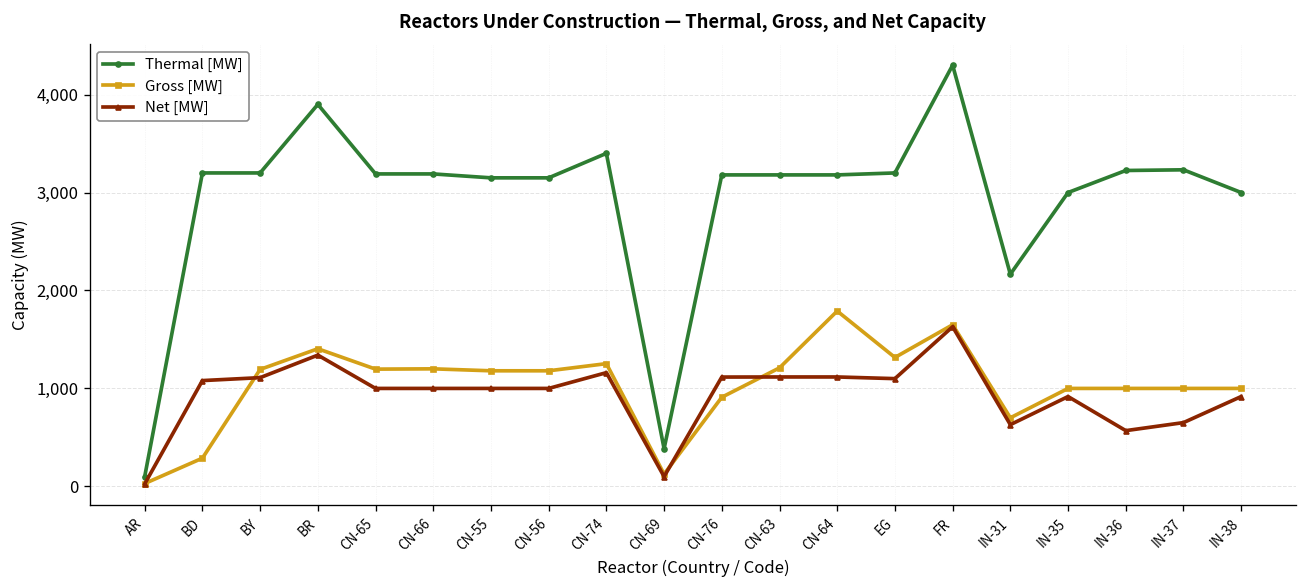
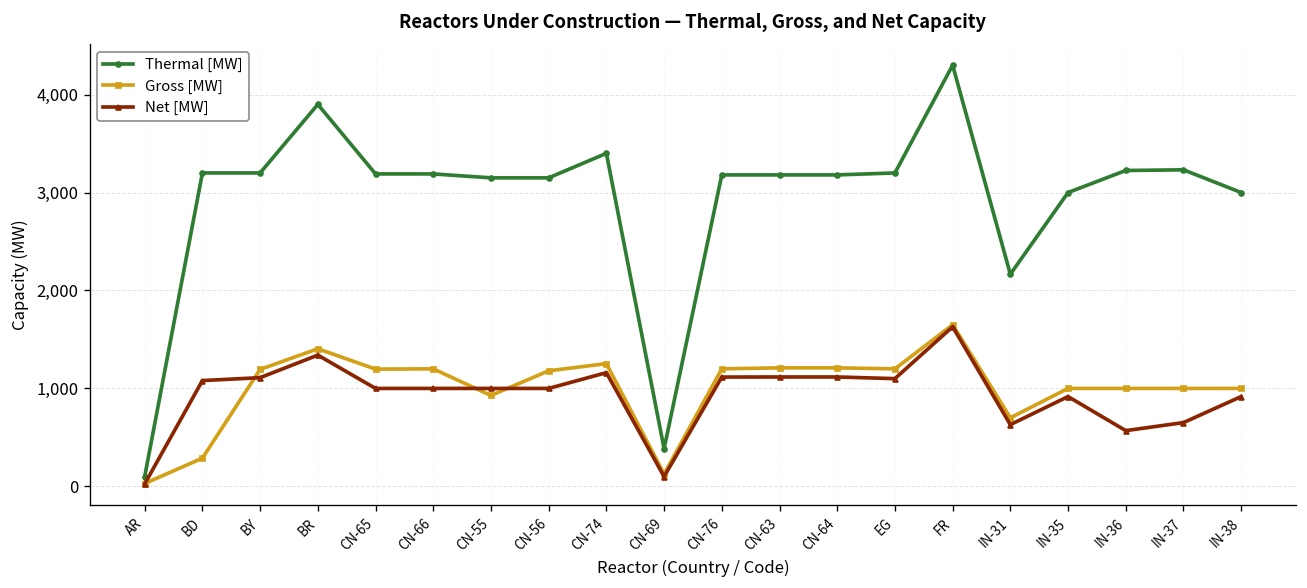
  {
    "Thermal [MW]": {
      "AR": "100",
      "BD": "3,200",
      "BY": "3,200",
      "BR": "3,900",
      "CN-65": "3,200",
      "CN-66": "3,200",
      "CN-55": "3,200",
      "CN-56": "3,200",
      "CN-74": "3,400",
      "CN-69": "400",
      "CN-76": "3,200",
      "CN-63": "3,200",
      "CN-64": "3,200",
      "EG": "3,200",
      "FR": "4,300",
      "IN-31": "2,200",
      "IN-35": "3,000",
      "IN-36": "3,200",
      "IN-37": "3,200",
      "IN-38": "3,000"
    },
    "Gross [MW]": {
      "BD": "300",
      "BY": "1,200",
      "BR": "1,400",
      "CN-65": "1,200",
      "CN-66": "1,200",
-     "CN-55": "1,200",
+     "CN-55": "900",
      "CN-56": "1,200",
      "CN-74": "1,300",
-     "CN-76": "900",
+     "CN-76": "1,200",
      "CN-63": "1,200",
-     "CN-64": "1,800",
-     "EG": "1,300",
+     "CN-64": "1,200",
+     "EG": "1,200",
      "IN-31": "700",
      "IN-35": "1,000",
      "IN-36": "1,000",
      "IN-37": "1,000",
      "IN-38": "1,000"
    },
    "Net [MW]": {
      "BD": "1,100",
      "BY": "1,100",
      "BR": "1,300",
      "CN-65": "1,000",
      "CN-66": "1,000",
      "CN-55": "1,000",
      "CN-56": "1,000",
      "CN-74": "1,200",
      "CN-76": "1,100",
      "CN-63": "1,100",
      "CN-64": "1,100",
      "EG": "1,100",
      "IN-31": "600",
      "IN-35": "900",
      "IN-36": "600",
      "IN-37": "700",
      "IN-38": "900"
    }
  }
